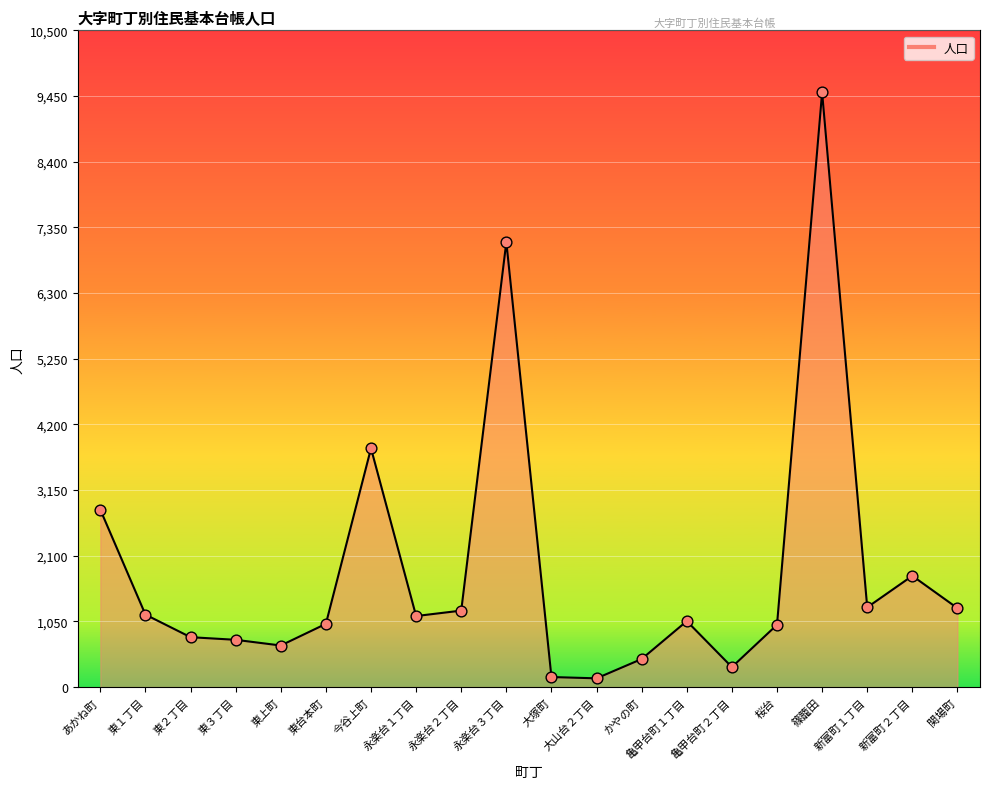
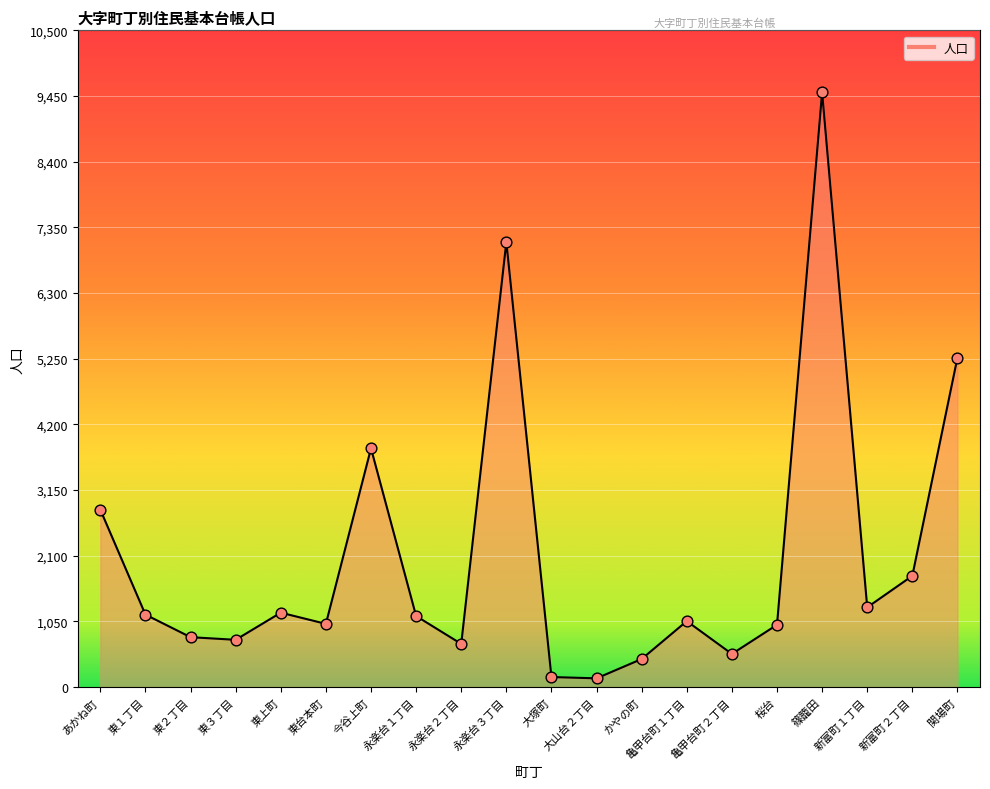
  {
    "あかね町": "2,800",
    "東１丁目": "1,200",
    "東２丁目": "800",
    "東３丁目": "800",
-   "東上町": "700",
+   "東上町": "1,200",
    "東台本町": "1,000",
    "今谷上町": "3,800",
    "永楽台１丁目": "1,100",
-   "永楽台２丁目": "1,200",
+   "永楽台２丁目": "700",
    "永楽台３丁目": "7,100",
    "大塚町": "200",
    "大山台２丁目": "100",
    "かやの町": "400",
    "亀甲台町１丁目": "1,100",
-   "亀甲台町２丁目": "300",
+   "亀甲台町２丁目": "500",
    "桜台": "1,000",
    "篠籠田": "9,500",
    "新富町１丁目": "1,300",
    "新富町２丁目": "1,800",
-   "関場町": "1,300"
+   "関場町": "5,300"
  }
